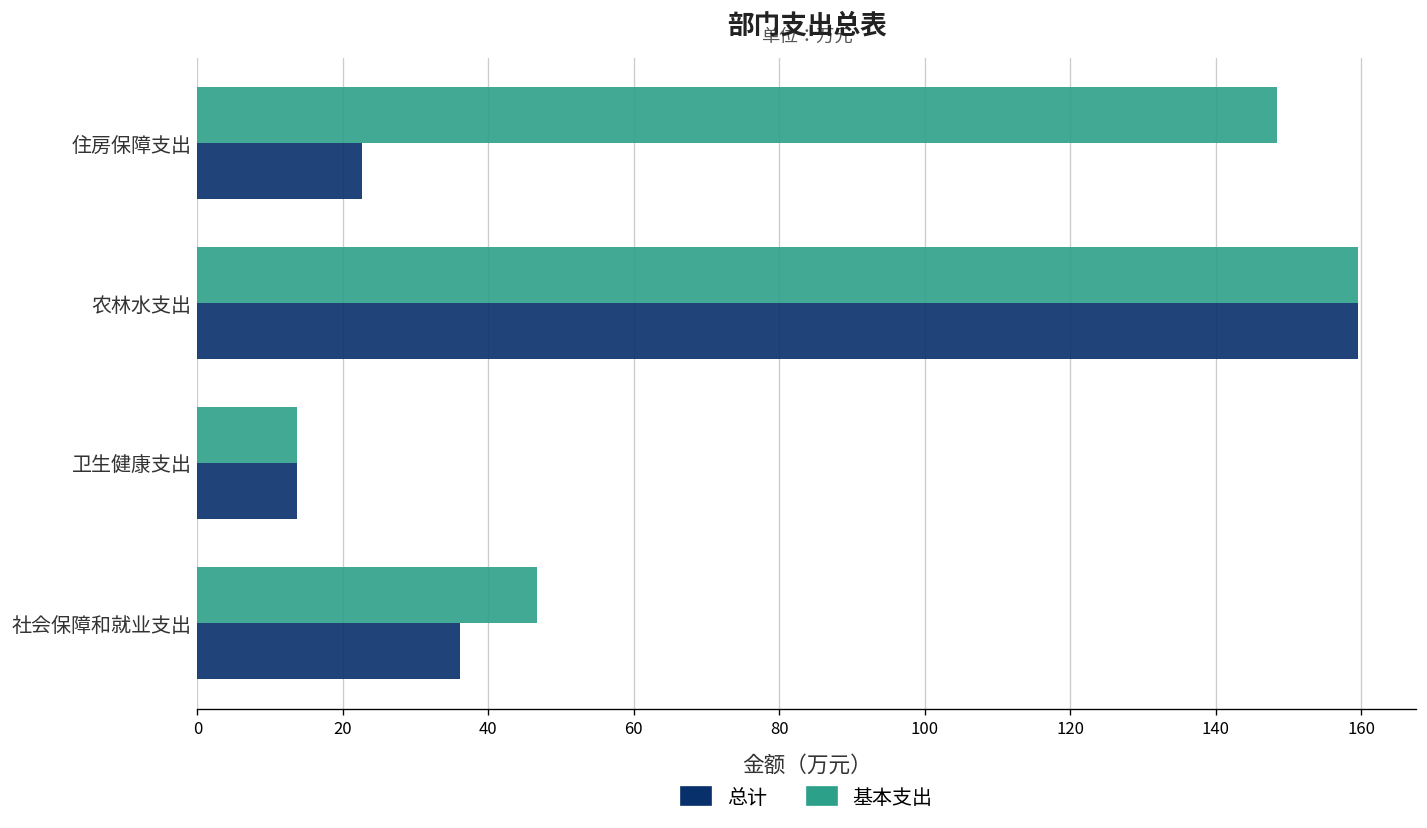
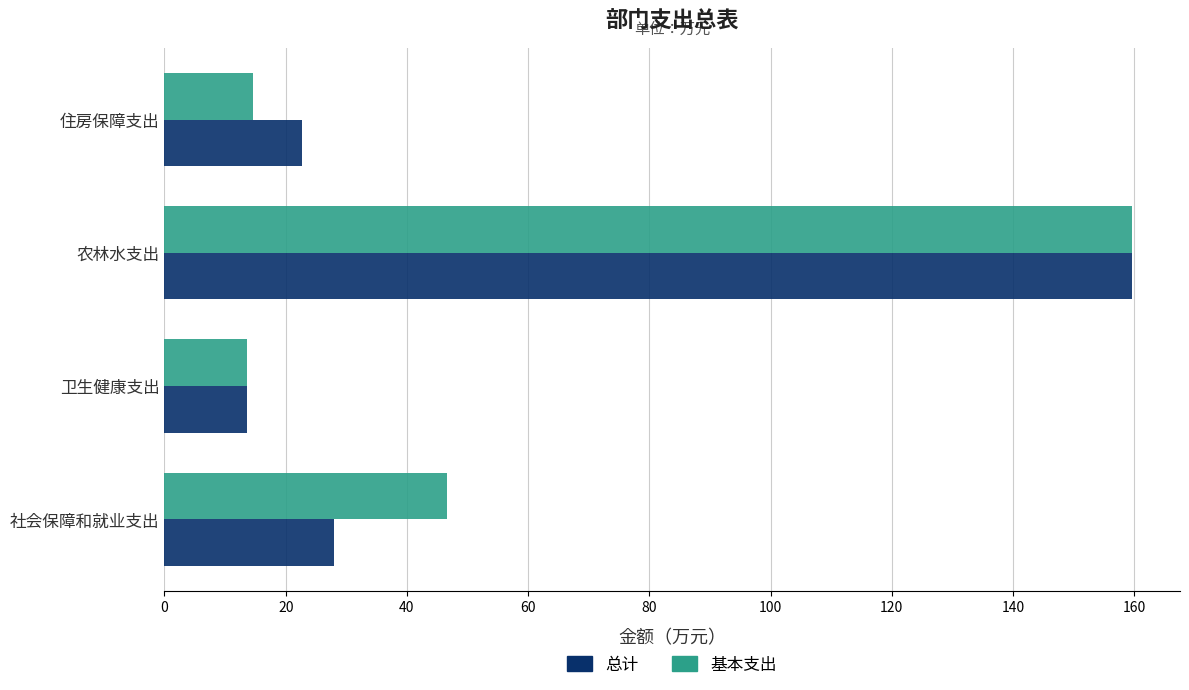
  {
    "总计": {
      "住房保障支出": 23,
      "农林水支出": 160,
      "卫生健康支出": 14,
-     "社会保障和就业支出": 36
+     "社会保障和就业支出": 28
    },
    "基本支出": {
-     "住房保障支出": 148,
+     "住房保障支出": 15,
      "农林水支出": 160,
      "卫生健康支出": 14,
      "社会保障和就业支出": 47
    }
  }
